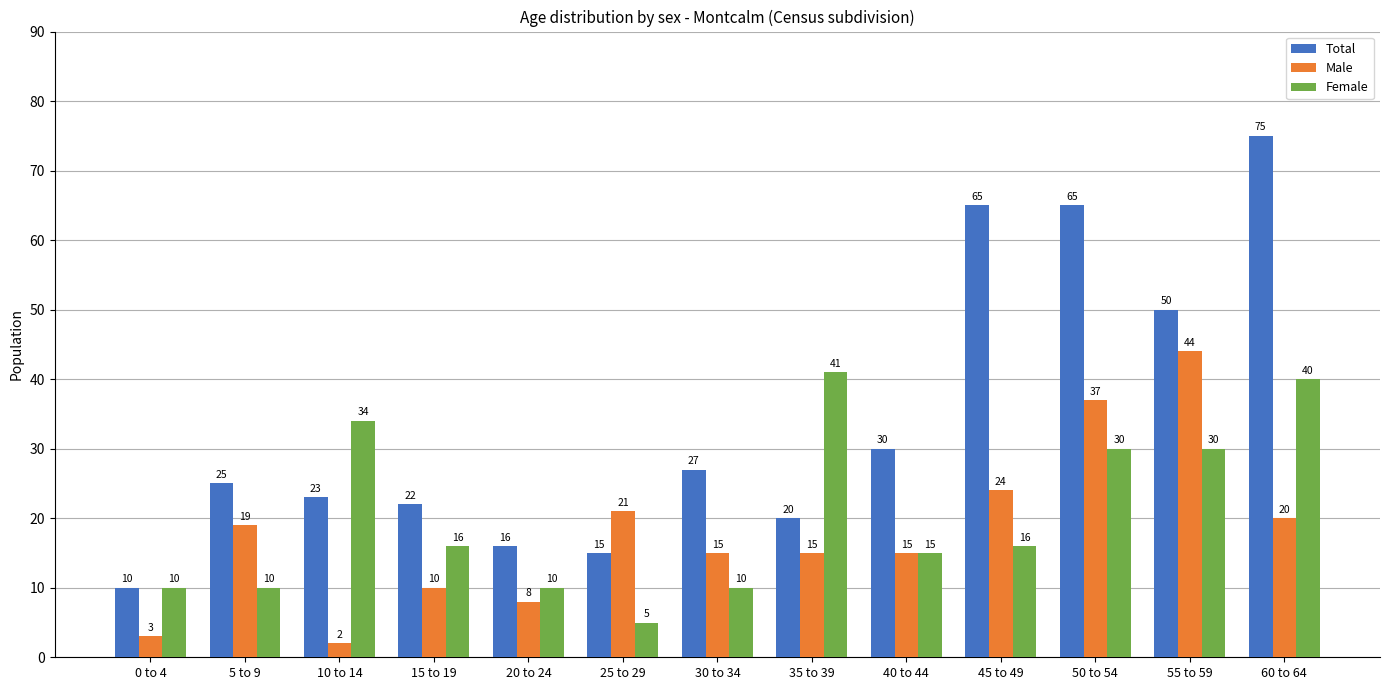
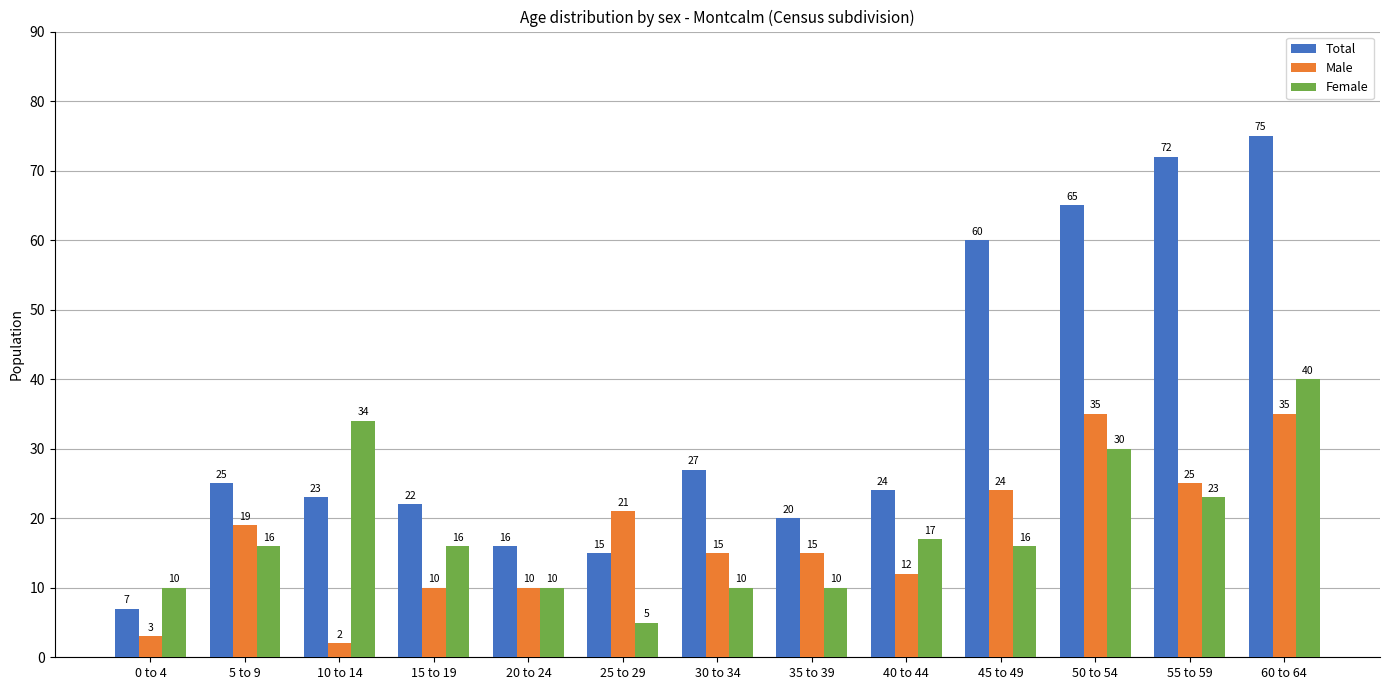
  {
    "Total": {
-     "0 to 4": 10,
+     "0 to 4": 7,
      "5 to 9": 25,
      "10 to 14": 23,
      "15 to 19": 22,
      "20 to 24": 16,
      "25 to 29": 15,
      "30 to 34": 27,
      "35 to 39": 20,
-     "40 to 44": 30,
-     "45 to 49": 65,
+     "40 to 44": 24,
+     "45 to 49": 60,
      "50 to 54": 65,
-     "55 to 59": 50,
+     "55 to 59": 72,
      "60 to 64": 75
    },
    "Male": {
      "0 to 4": 3,
      "5 to 9": 19,
      "10 to 14": 2,
      "15 to 19": 10,
-     "20 to 24": 8,
+     "20 to 24": 10,
      "25 to 29": 21,
      "30 to 34": 15,
      "35 to 39": 15,
-     "40 to 44": 15,
+     "40 to 44": 12,
      "45 to 49": 24,
-     "50 to 54": 37,
-     "55 to 59": 44,
-     "60 to 64": 20
+     "50 to 54": 35,
+     "55 to 59": 25,
+     "60 to 64": 35
    },
    "Female": {
      "0 to 4": 10,
-     "5 to 9": 10,
+     "5 to 9": 16,
      "10 to 14": 34,
      "15 to 19": 16,
      "20 to 24": 10,
      "25 to 29": 5,
      "30 to 34": 10,
-     "35 to 39": 41,
-     "40 to 44": 15,
+     "35 to 39": 10,
+     "40 to 44": 17,
      "45 to 49": 16,
      "50 to 54": 30,
-     "55 to 59": 30,
+     "55 to 59": 23,
      "60 to 64": 40
    }
  }
